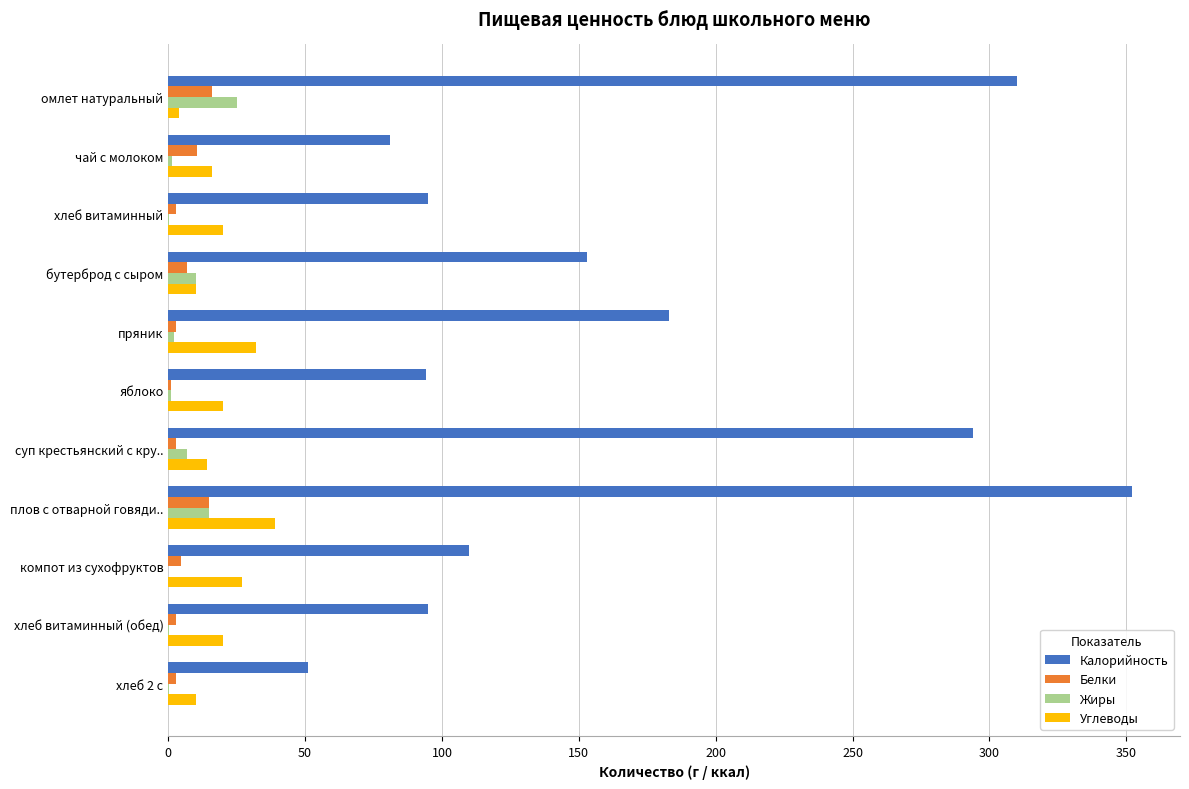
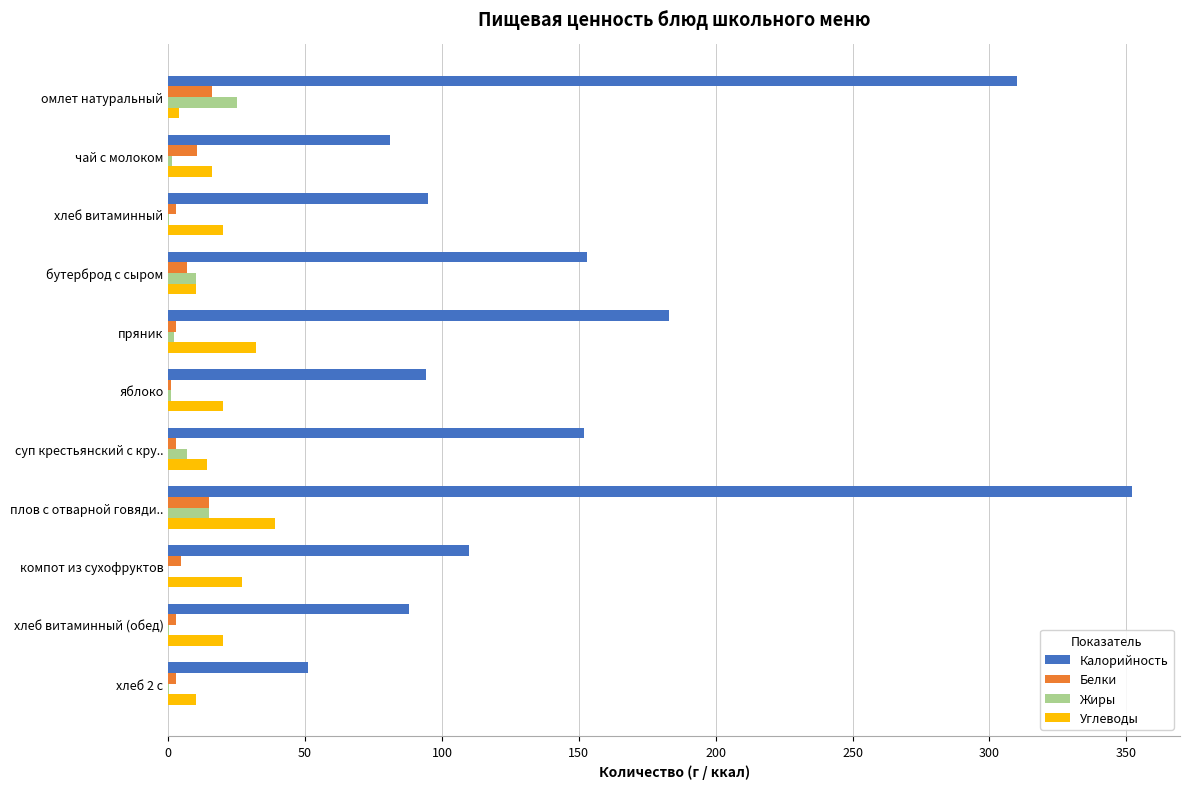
  {
    "Калорийность": {
      "омлет натуральный": 310,
      "чай с молоком": 81,
      "хлеб витаминный": 95,
      "бутерброд с сыром": 153,
      "пряник": 183,
      "яблоко": 94,
-     "суп крестьянский с кру..": 294,
+     "суп крестьянский с кру..": 152,
      "плов с отварной говяди..": 352,
      "компот из сухофруктов": 110,
-     "хлеб витаминный (обед)": 95,
+     "хлеб витаминный (обед)": 88,
      "хлеб 2 с": 51
    },
    "Белки": {
      "омлет натуральный": 16,
      "чай с молоком": 10,
      "хлеб витаминный": 3,
      "бутерброд с сыром": 7,
      "пряник": 3,
      "яблоко": 1,
      "суп крестьянский с кру..": 3,
      "плов с отварной говяди..": 15,
      "компот из сухофруктов": 5,
      "хлеб витаминный (обед)": 3,
      "хлеб 2 с": 3
    },
    "Жиры": {
      "омлет натуральный": 25,
      "чай с молоком": 1,
      "бутерброд с сыром": 10,
      "пряник": 2,
      "яблоко": 1,
      "суп крестьянский с кру..": 7,
      "плов с отварной говяди..": 15,
      "компот из сухофруктов": 0
    },
    "Углеводы": {
      "омлет натуральный": 4,
      "чай с молоком": 16,
      "хлеб витаминный": 20,
      "бутерброд с сыром": 10,
      "пряник": 32,
      "яблоко": 20,
      "суп крестьянский с кру..": 14,
      "плов с отварной говяди..": 39,
      "компот из сухофруктов": 27,
      "хлеб витаминный (обед)": 20,
      "хлеб 2 с": 10
    }
  }
